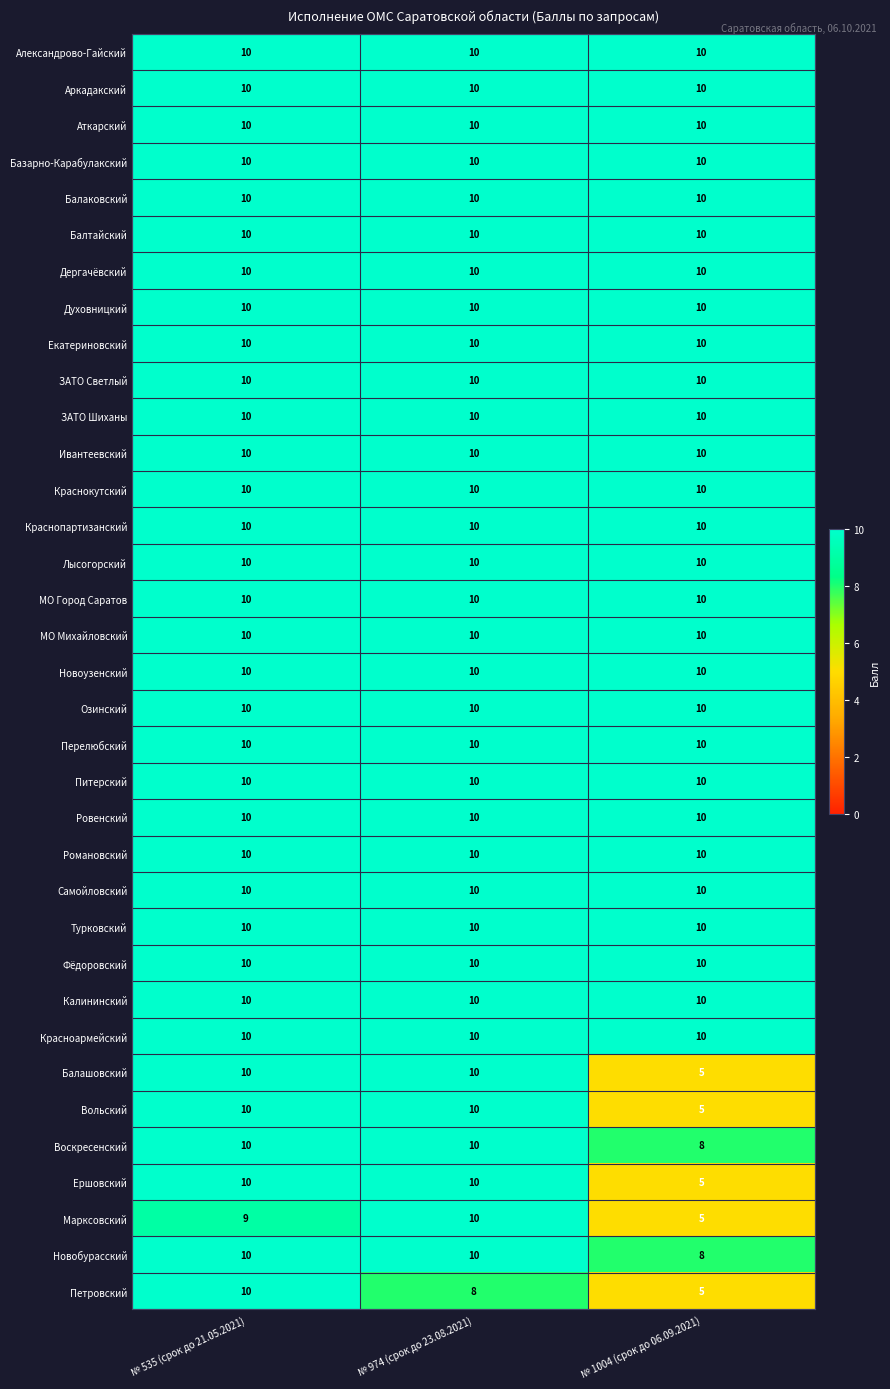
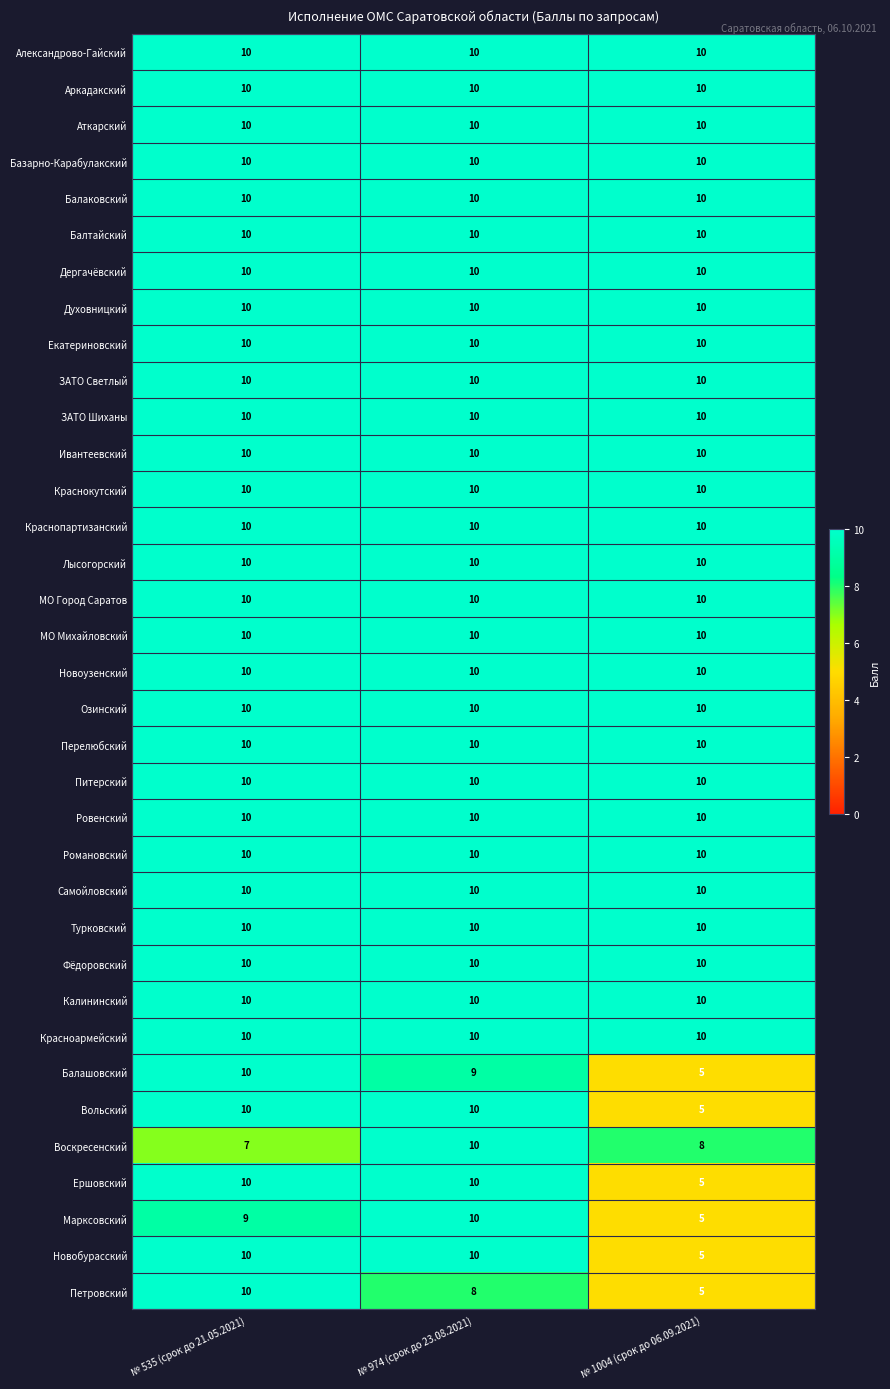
  {
    "Александрово-Гайский": {
      "№ 535 (срок до 21.05.2021)": 10,
      "№ 974 (срок до 23.08.2021)": 10,
      "№ 1004 (срок до 06.09.2021)": 10
    },
    "Аркадакский": {
      "№ 535 (срок до 21.05.2021)": 10,
      "№ 974 (срок до 23.08.2021)": 10,
      "№ 1004 (срок до 06.09.2021)": 10
    },
    "Аткарский": {
      "№ 535 (срок до 21.05.2021)": 10,
      "№ 974 (срок до 23.08.2021)": 10,
      "№ 1004 (срок до 06.09.2021)": 10
    },
    "Базарно-Карабулакский": {
      "№ 535 (срок до 21.05.2021)": 10,
      "№ 974 (срок до 23.08.2021)": 10,
      "№ 1004 (срок до 06.09.2021)": 10
    },
    "Балаковский": {
      "№ 535 (срок до 21.05.2021)": 10,
      "№ 974 (срок до 23.08.2021)": 10,
      "№ 1004 (срок до 06.09.2021)": 10
    },
    "Балтайский": {
      "№ 535 (срок до 21.05.2021)": 10,
      "№ 974 (срок до 23.08.2021)": 10,
      "№ 1004 (срок до 06.09.2021)": 10
    },
    "Дергачёвский": {
      "№ 535 (срок до 21.05.2021)": 10,
      "№ 974 (срок до 23.08.2021)": 10,
      "№ 1004 (срок до 06.09.2021)": 10
    },
    "Духовницкий": {
      "№ 535 (срок до 21.05.2021)": 10,
      "№ 974 (срок до 23.08.2021)": 10,
      "№ 1004 (срок до 06.09.2021)": 10
    },
    "Екатериновский": {
      "№ 535 (срок до 21.05.2021)": 10,
      "№ 974 (срок до 23.08.2021)": 10,
      "№ 1004 (срок до 06.09.2021)": 10
    },
    "ЗАТО Светлый": {
      "№ 535 (срок до 21.05.2021)": 10,
      "№ 974 (срок до 23.08.2021)": 10,
      "№ 1004 (срок до 06.09.2021)": 10
    },
    "ЗАТО Шиханы": {
      "№ 535 (срок до 21.05.2021)": 10,
      "№ 974 (срок до 23.08.2021)": 10,
      "№ 1004 (срок до 06.09.2021)": 10
    },
    "Ивантеевский": {
      "№ 535 (срок до 21.05.2021)": 10,
      "№ 974 (срок до 23.08.2021)": 10,
      "№ 1004 (срок до 06.09.2021)": 10
    },
    "Краснокутский": {
      "№ 535 (срок до 21.05.2021)": 10,
      "№ 974 (срок до 23.08.2021)": 10,
      "№ 1004 (срок до 06.09.2021)": 10
    },
    "Краснопартизанский": {
      "№ 535 (срок до 21.05.2021)": 10,
      "№ 974 (срок до 23.08.2021)": 10,
      "№ 1004 (срок до 06.09.2021)": 10
    },
    "Лысогорский": {
      "№ 535 (срок до 21.05.2021)": 10,
      "№ 974 (срок до 23.08.2021)": 10,
      "№ 1004 (срок до 06.09.2021)": 10
    },
    "МО Город Саратов": {
      "№ 535 (срок до 21.05.2021)": 10,
      "№ 974 (срок до 23.08.2021)": 10,
      "№ 1004 (срок до 06.09.2021)": 10
    },
    "МО Михайловский": {
      "№ 535 (срок до 21.05.2021)": 10,
      "№ 974 (срок до 23.08.2021)": 10,
      "№ 1004 (срок до 06.09.2021)": 10
    },
    "Новоузенский": {
      "№ 535 (срок до 21.05.2021)": 10,
      "№ 974 (срок до 23.08.2021)": 10,
      "№ 1004 (срок до 06.09.2021)": 10
    },
    "Озинский": {
      "№ 535 (срок до 21.05.2021)": 10,
      "№ 974 (срок до 23.08.2021)": 10,
      "№ 1004 (срок до 06.09.2021)": 10
    },
    "Перелюбский": {
      "№ 535 (срок до 21.05.2021)": 10,
      "№ 974 (срок до 23.08.2021)": 10,
      "№ 1004 (срок до 06.09.2021)": 10
    },
    "Питерский": {
      "№ 535 (срок до 21.05.2021)": 10,
      "№ 974 (срок до 23.08.2021)": 10,
      "№ 1004 (срок до 06.09.2021)": 10
    },
    "Ровенский": {
      "№ 535 (срок до 21.05.2021)": 10,
      "№ 974 (срок до 23.08.2021)": 10,
      "№ 1004 (срок до 06.09.2021)": 10
    },
    "Романовский": {
      "№ 535 (срок до 21.05.2021)": 10,
      "№ 974 (срок до 23.08.2021)": 10,
      "№ 1004 (срок до 06.09.2021)": 10
    },
    "Самойловский": {
      "№ 535 (срок до 21.05.2021)": 10,
      "№ 974 (срок до 23.08.2021)": 10,
      "№ 1004 (срок до 06.09.2021)": 10
    },
    "Турковский": {
      "№ 535 (срок до 21.05.2021)": 10,
      "№ 974 (срок до 23.08.2021)": 10,
      "№ 1004 (срок до 06.09.2021)": 10
    },
    "Фёдоровский": {
      "№ 535 (срок до 21.05.2021)": 10,
      "№ 974 (срок до 23.08.2021)": 10,
      "№ 1004 (срок до 06.09.2021)": 10
    },
    "Калининский": {
      "№ 535 (срок до 21.05.2021)": 10,
      "№ 974 (срок до 23.08.2021)": 10,
      "№ 1004 (срок до 06.09.2021)": 10
    },
    "Красноармейский": {
      "№ 535 (срок до 21.05.2021)": 10,
      "№ 974 (срок до 23.08.2021)": 10,
      "№ 1004 (срок до 06.09.2021)": 10
    },
    "Балашовский": {
      "№ 535 (срок до 21.05.2021)": 10,
-     "№ 974 (срок до 23.08.2021)": 10,
+     "№ 974 (срок до 23.08.2021)": 9,
      "№ 1004 (срок до 06.09.2021)": 5
    },
    "Вольский": {
      "№ 535 (срок до 21.05.2021)": 10,
      "№ 974 (срок до 23.08.2021)": 10,
      "№ 1004 (срок до 06.09.2021)": 5
    },
    "Воскресенский": {
-     "№ 535 (срок до 21.05.2021)": 10,
+     "№ 535 (срок до 21.05.2021)": 7,
      "№ 974 (срок до 23.08.2021)": 10,
      "№ 1004 (срок до 06.09.2021)": 8
    },
    "Ершовский": {
      "№ 535 (срок до 21.05.2021)": 10,
      "№ 974 (срок до 23.08.2021)": 10,
      "№ 1004 (срок до 06.09.2021)": 5
    },
    "Марксовский": {
      "№ 535 (срок до 21.05.2021)": 9,
      "№ 974 (срок до 23.08.2021)": 10,
      "№ 1004 (срок до 06.09.2021)": 5
    },
    "Новобурасский": {
      "№ 535 (срок до 21.05.2021)": 10,
      "№ 974 (срок до 23.08.2021)": 10,
-     "№ 1004 (срок до 06.09.2021)": 8
+     "№ 1004 (срок до 06.09.2021)": 5
    },
    "Петровский": {
      "№ 535 (срок до 21.05.2021)": 10,
      "№ 974 (срок до 23.08.2021)": 8,
      "№ 1004 (срок до 06.09.2021)": 5
    }
  }
